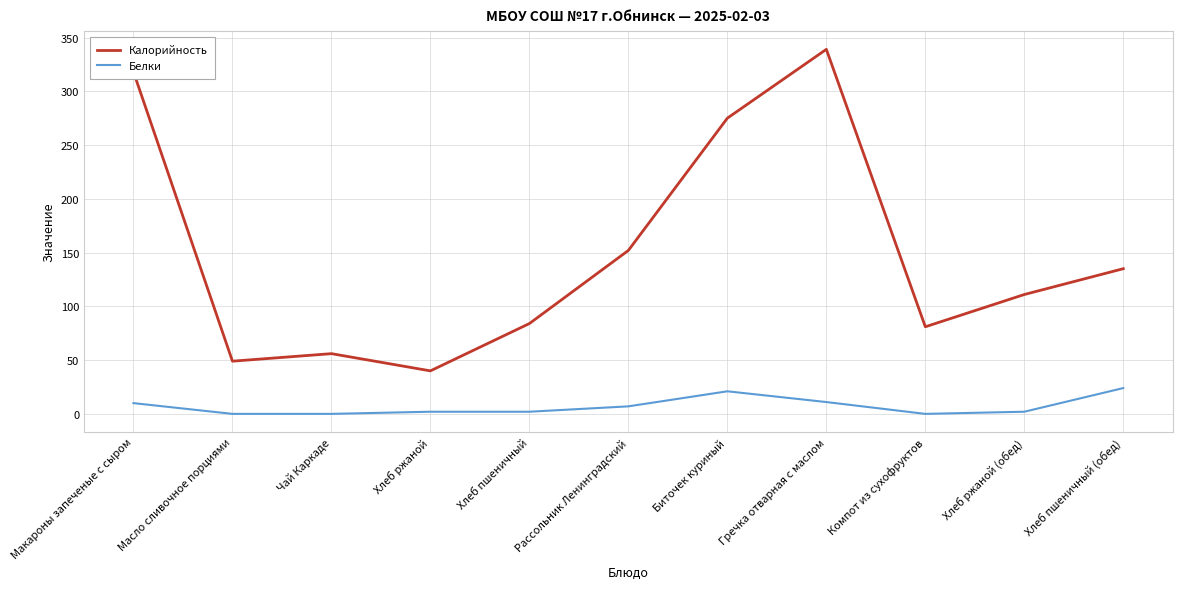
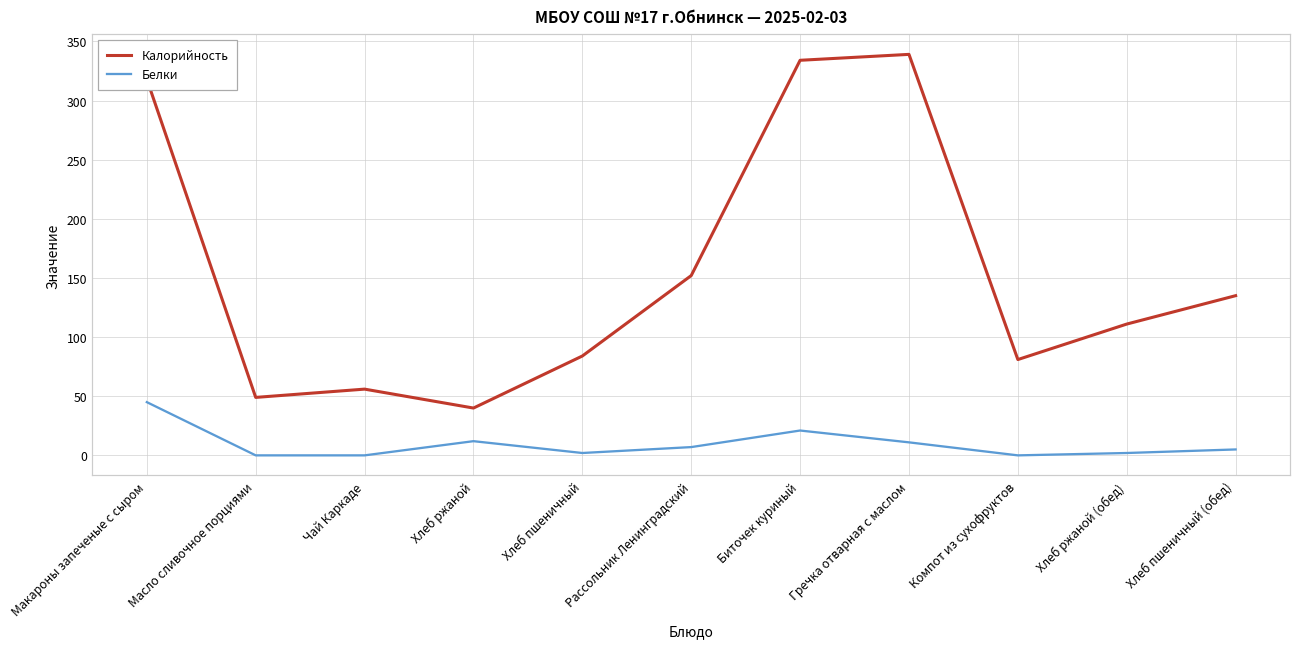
  {
    "Калорийность": {
      "Масло сливочное порциями": 49,
      "Чай Каркаде": 56,
      "Хлеб ржаной": 40,
      "Хлеб пшеничный": 84,
      "Рассольник Ленинградский": 152,
-     "Биточек куриный": 275,
+     "Биточек куриный": 334,
      "Гречка отварная с маслом": 339,
      "Компот из сухофруктов": 81,
      "Хлеб ржаной (обед)": 111,
      "Хлеб пшеничный (обед)": 135
    },
    "Белки": {
-     "Макароны запеченые с сыром": 10,
+     "Макароны запеченые с сыром": 45,
      "Масло сливочное порциями": 0,
      "Чай Каркаде": 0,
-     "Хлеб ржаной": 2,
+     "Хлеб ржаной": 12,
      "Хлеб пшеничный": 2,
      "Рассольник Ленинградский": 7,
      "Биточек куриный": 21,
      "Гречка отварная с маслом": 11,
      "Компот из сухофруктов": 0,
      "Хлеб ржаной (обед)": 2,
-     "Хлеб пшеничный (обед)": 24
+     "Хлеб пшеничный (обед)": 5
    }
  }
